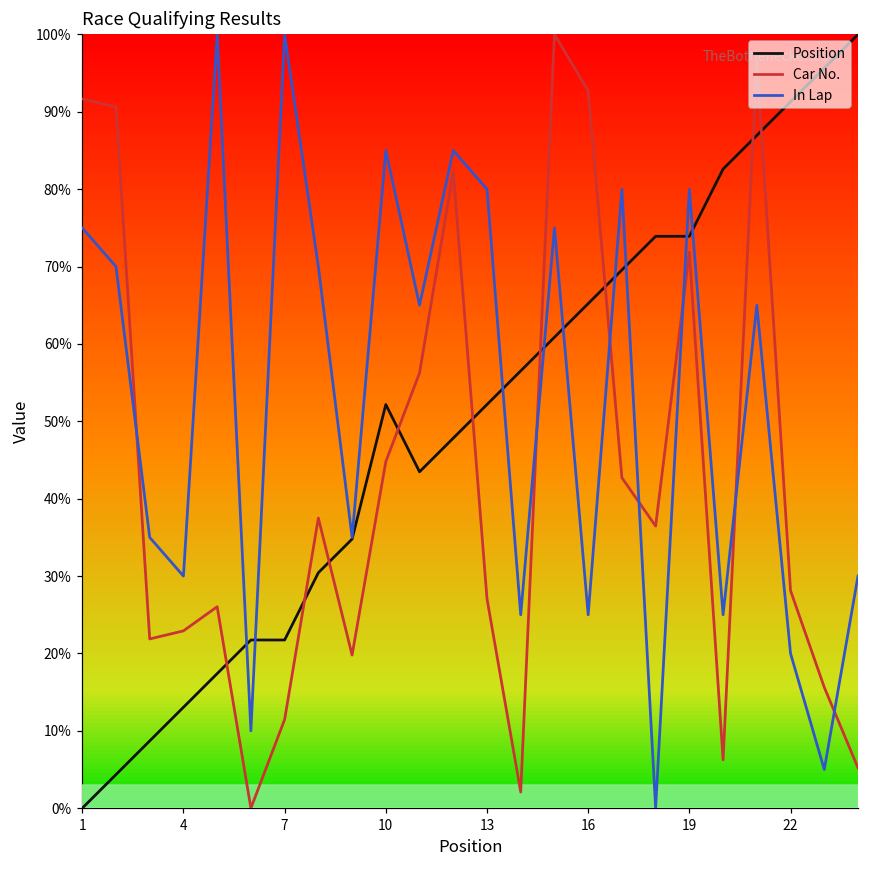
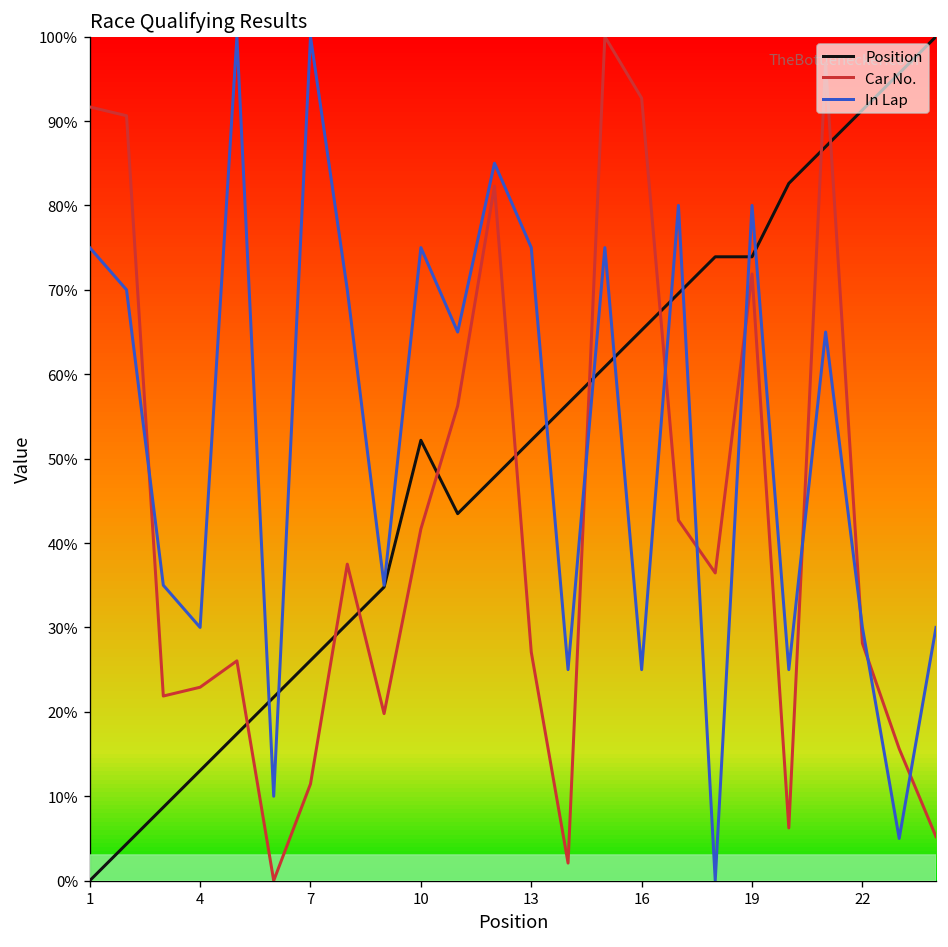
  {
    "Position": {
      "4": "13%",
-     "7": "22%",
+     "7": "26%",
      "10": "52%",
      "13": "52%",
      "16": "65%",
      "19": "74%"
    },
    "Car No.": {
      "1": "92%",
      "4": "23%",
      "7": "11%",
-     "10": "45%",
+     "10": "42%",
      "13": "27%",
      "16": "93%",
      "19": "72%",
      "22": "28%"
    },
    "In Lap": {
      "1": "75%",
      "4": "30%",
      "7": "100%",
-     "10": "85%",
-     "13": "80%",
+     "10": "75%",
+     "13": "75%",
      "16": "25%",
      "19": "80%",
-     "22": "20%"
+     "22": "30%"
    }
  }
